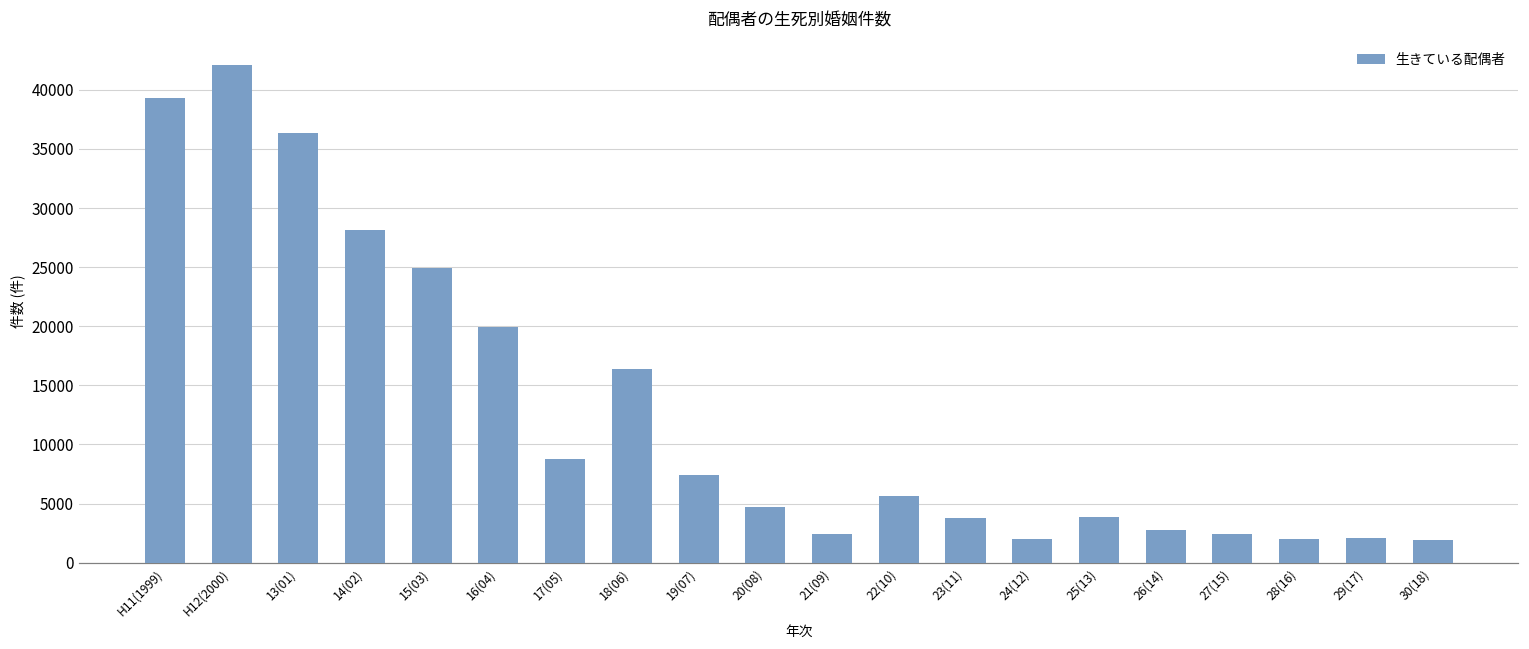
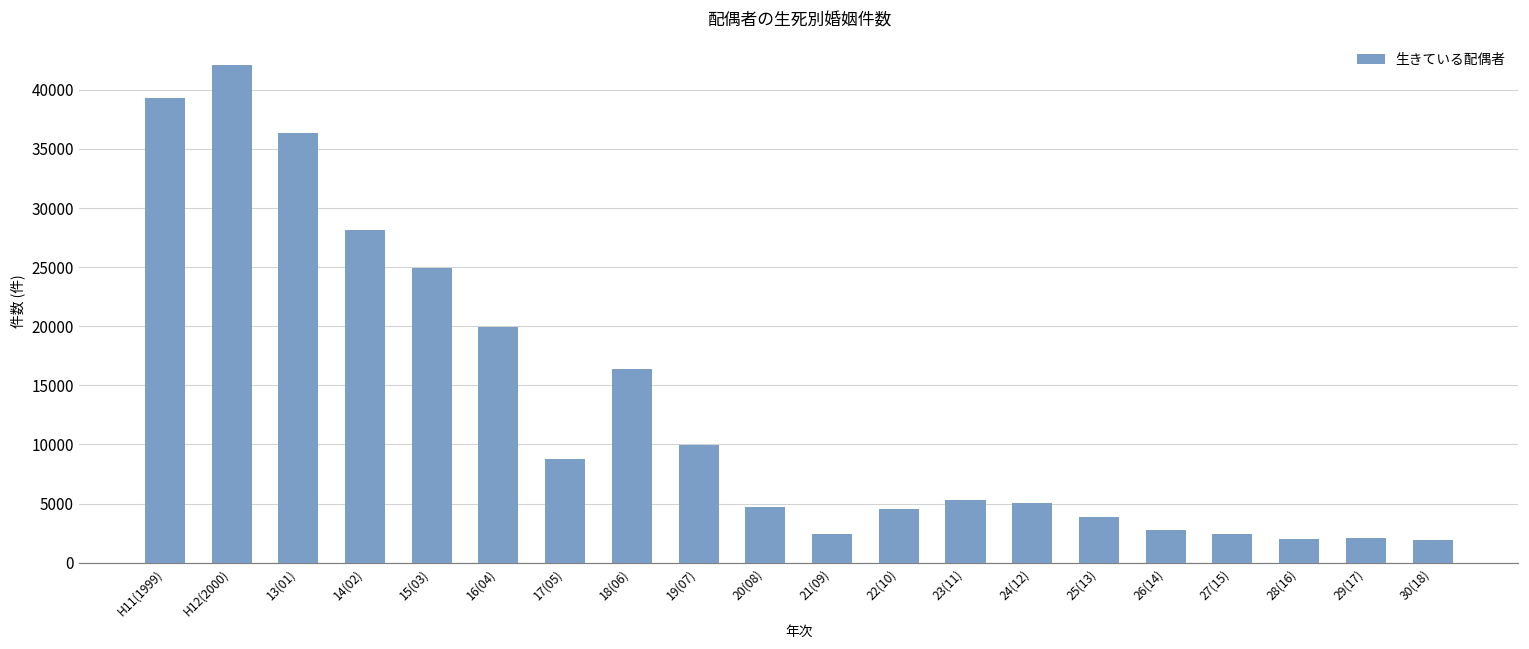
  {
    "H11(1999)": 39300,
    "H12(2000)": 42100,
    "13(01)": 36300,
    "14(02)": 28100,
    "15(03)": 24900,
    "16(04)": 20000,
    "17(05)": 8800,
    "18(06)": 16400,
-   "19(07)": 7400,
+   "19(07)": 10000,
    "20(08)": 4700,
    "21(09)": 2400,
-   "22(10)": 5600,
-   "23(11)": 3800,
-   "24(12)": 2000,
+   "22(10)": 4500,
+   "23(11)": 5300,
+   "24(12)": 5000,
    "25(13)": 3800,
    "26(14)": 2800,
    "27(15)": 2400,
    "28(16)": 2000,
    "29(17)": 2100,
    "30(18)": 1900
  }
